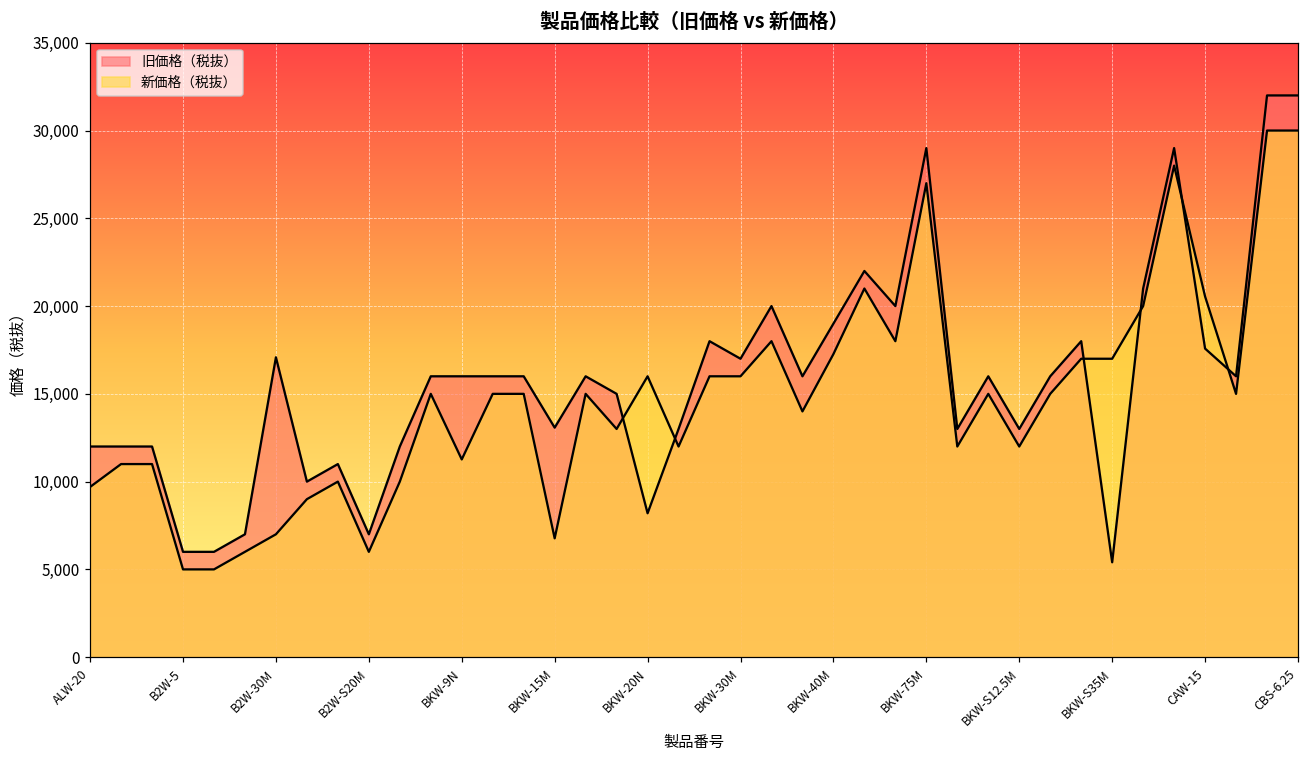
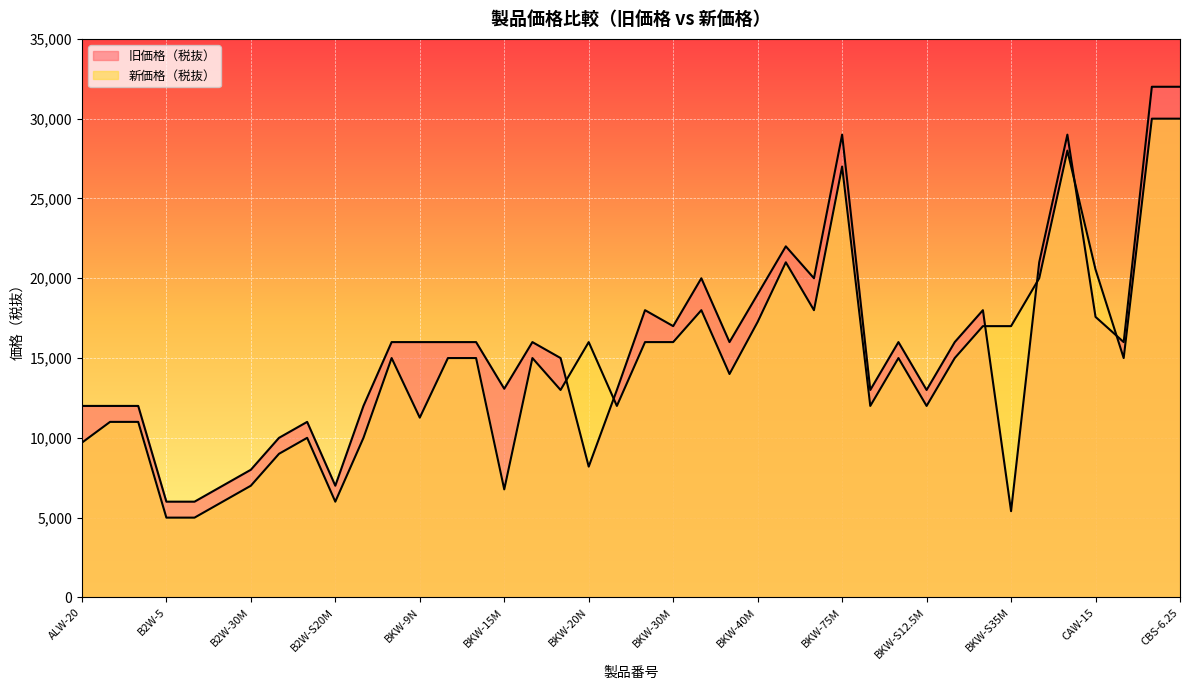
  {
    "旧価格（税抜）": {
      "ALW-20": "12,000",
      "B2W-5": "6,000",
-     "B2W-30M": "17,100",
+     "B2W-30M": "8,000",
      "B2W-S20M": "7,000",
      "BKW-9N": "16,000",
      "BKW-15M": "13,100",
      "BKW-20N": "8,200",
      "BKW-30M": "17,000",
      "BKW-40M": "19,000",
      "BKW-75M": "29,000",
      "BKW-S12.5M": "13,000",
      "BKW-S35M": "5,400",
      "CAW-15": "17,600",
      "CBS-6.25": "32,000"
    },
    "新価格（税抜）": {
      "ALW-20": "9,700",
      "B2W-5": "5,000",
      "B2W-30M": "7,000",
      "B2W-S20M": "6,000",
      "BKW-9N": "11,300",
      "BKW-15M": "6,800",
      "BKW-20N": "16,000",
      "BKW-30M": "16,000",
      "BKW-40M": "17,300",
      "BKW-75M": "27,000",
      "BKW-S12.5M": "12,000",
      "BKW-S35M": "17,000",
      "CAW-15": "20,500",
      "CBS-6.25": "30,000"
    }
  }
